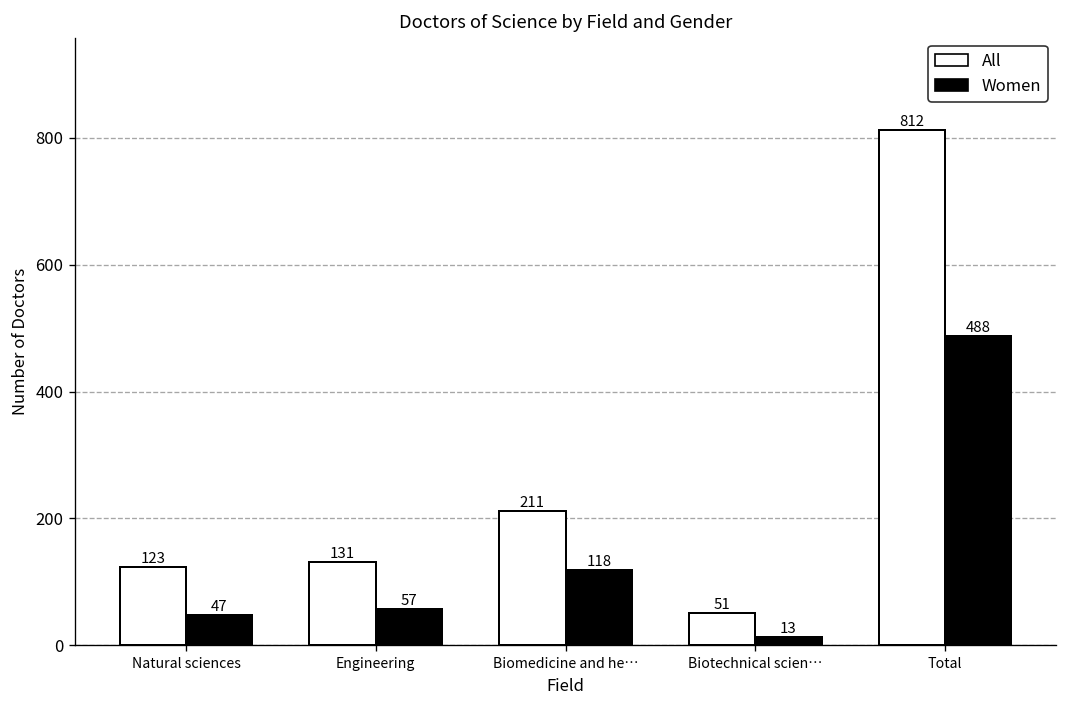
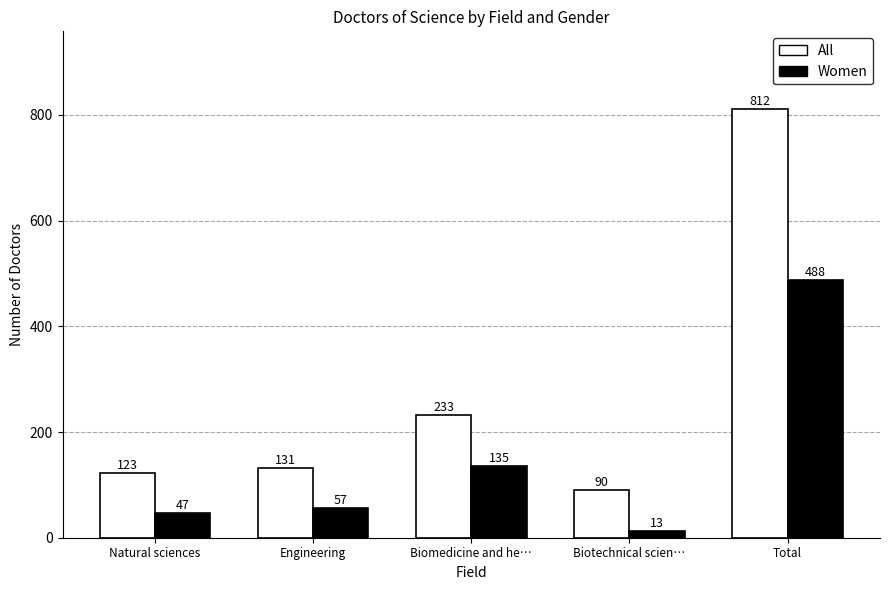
  {
    "All": {
      "Natural sciences": 123,
      "Engineering": 131,
-     "Biomedicine and he…": 211,
-     "Biotechnical scien…": 51,
+     "Biomedicine and he…": 233,
+     "Biotechnical scien…": 90,
      "Total": 812
    },
    "Women": {
      "Natural sciences": 47,
      "Engineering": 57,
-     "Biomedicine and he…": 118,
+     "Biomedicine and he…": 135,
      "Biotechnical scien…": 13,
      "Total": 488
    }
  }
